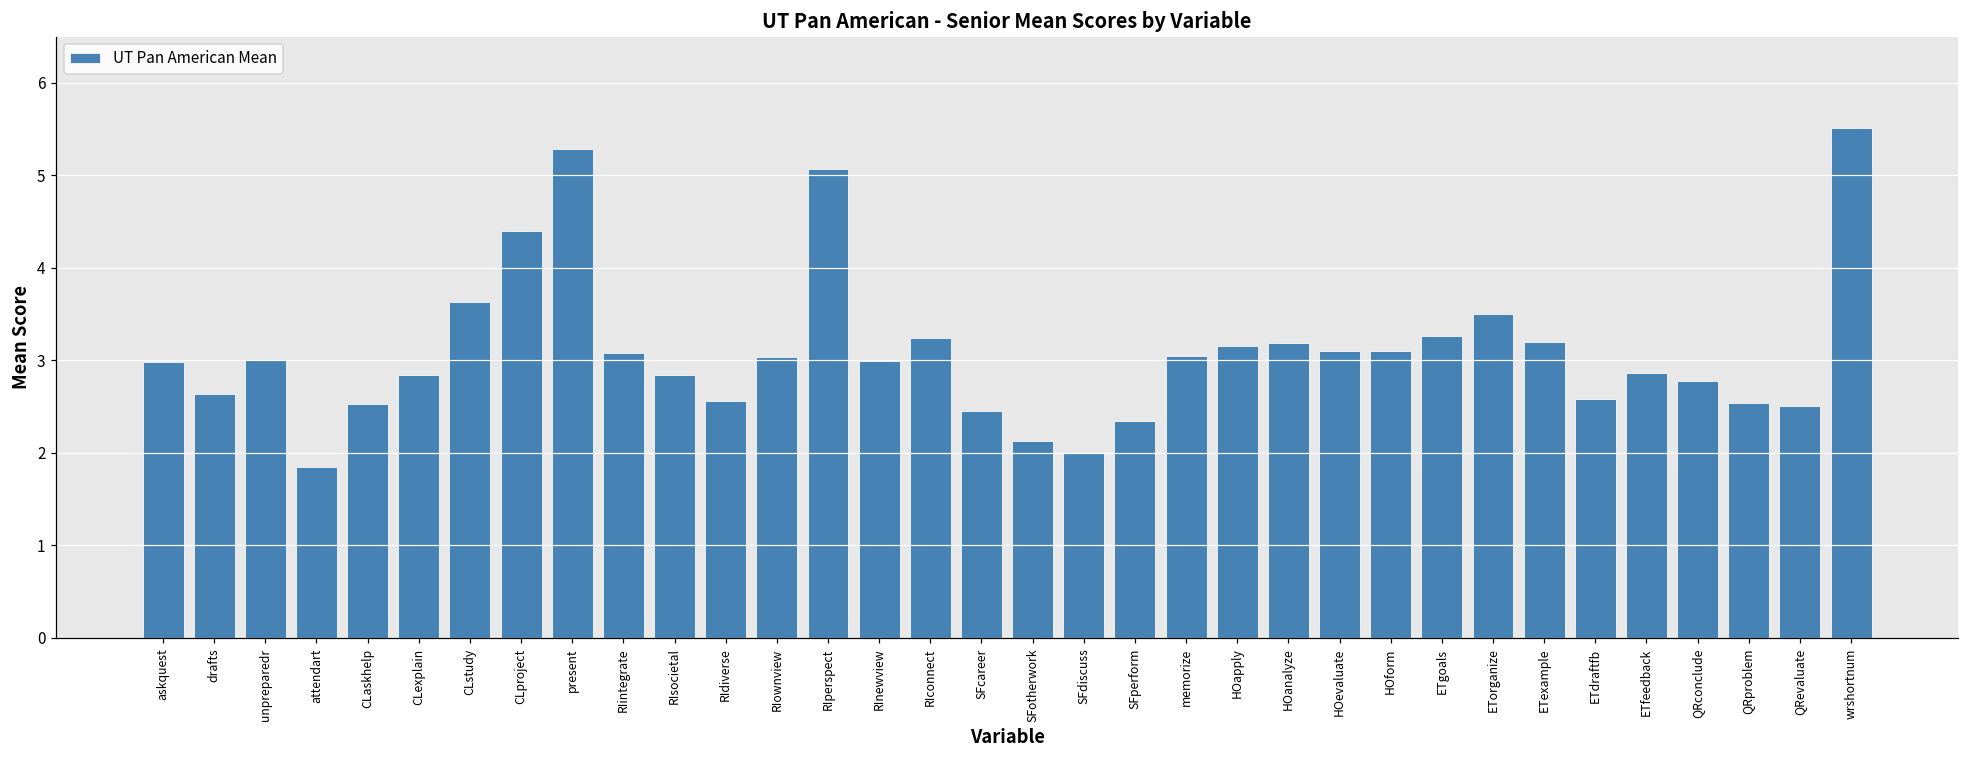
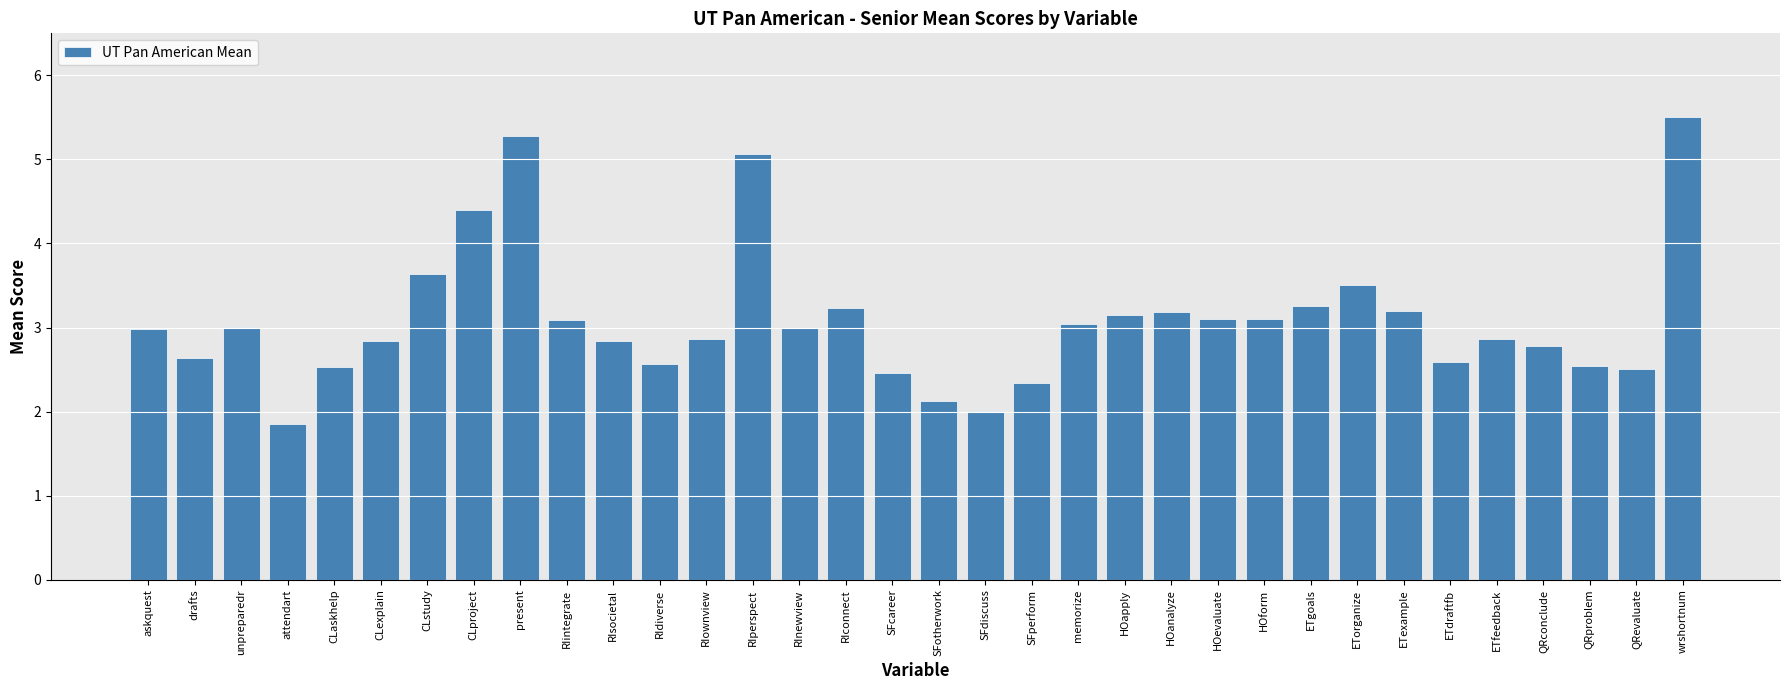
  {
    "askquest": 3.0,
    "drafts": 2.6,
    "unpreparedr": 3.0,
    "attendart": 1.8,
    "CLaskhelp": 2.5,
    "CLexplain": 2.8,
    "CLstudy": 3.6,
    "CLproject": 4.4,
    "present": 5.3,
    "RIintegrate": 3.1,
    "RIsocietal": 2.8,
    "RIdiverse": 2.6,
-   "RIownview": 3.0,
+   "RIownview": 2.9,
    "RIperspect": 5.1,
    "RInewview": 3.0,
    "RIconnect": 3.2,
    "SFcareer": 2.5,
    "SFotherwork": 2.1,
    "SFdiscuss": 2.0,
    "SFperform": 2.3,
    "memorize": 3.0,
    "HOapply": 3.2,
    "HOanalyze": 3.2,
    "HOevaluate": 3.1,
    "HOform": 3.1,
    "ETgoals": 3.3,
    "ETorganize": 3.5,
    "ETexample": 3.2,
    "ETdraftfb": 2.6,
    "ETfeedback": 2.9,
    "QRconclude": 2.8,
    "QRproblem": 2.5,
    "QRevaluate": 2.5,
    "wrshortnum": 5.5
  }
